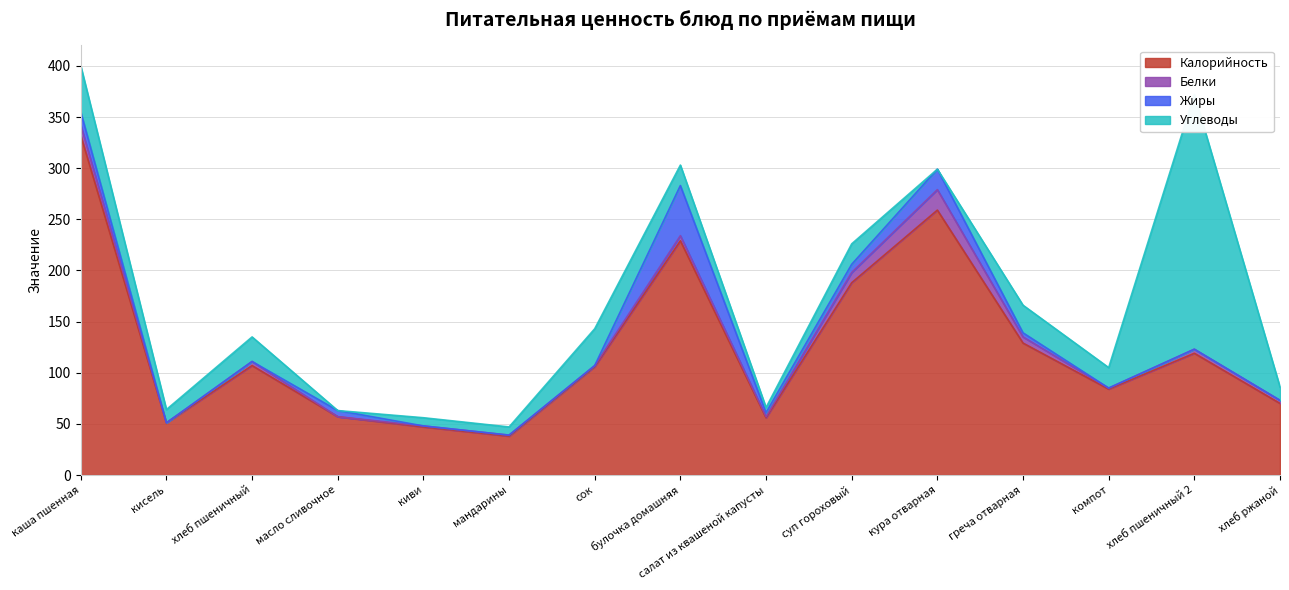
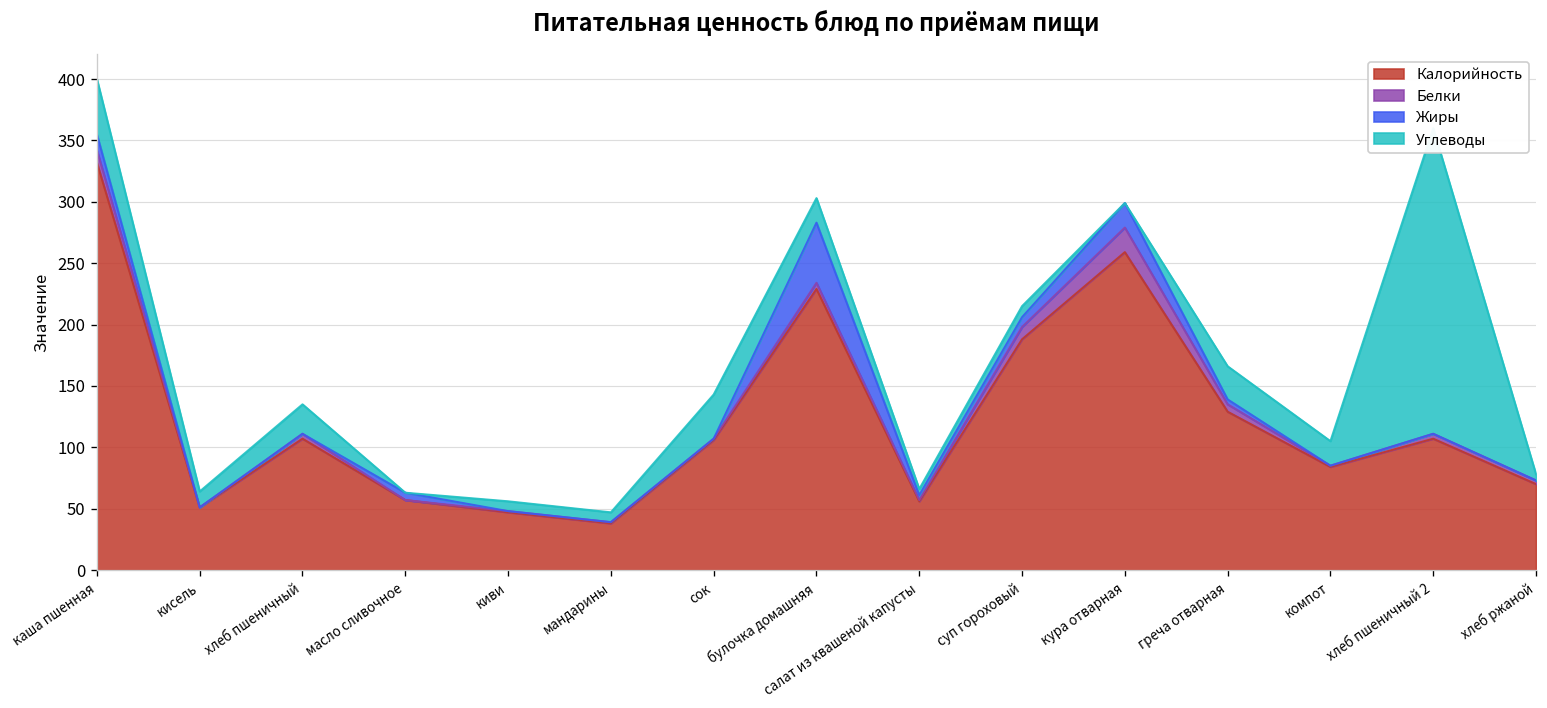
  {
    "Калорийность": {
      "каша пшенная": 332,
      "хлеб пшеничный": 107,
      "булочка домашняя": 229,
      "суп гороховый": 188,
      "кура отварная": 259,
      "греча отварная": 129,
-     "хлеб пшеничный 2": 119,
+     "хлеб пшеничный 2": 107,
      "хлеб ржаной": 70
    },
    "Белки": {
      "каша пшенная": 10,
      "булочка домашняя": 5,
      "суп гороховый": 10,
      "кура отварная": 20,
      "греча отварная": 6
    },
    "Жиры": {
      "каша пшенная": 13,
      "булочка домашняя": 49,
      "салат из квашеной капусты": 4,
      "суп гороховый": 8,
      "греча отварная": 4
    },
    "Углеводы": {
      "каша пшенная": 45,
      "кисель": 13,
      "хлеб пшеничный": 24,
      "киви": 8,
      "мандарины": 8,
      "сок": 36,
      "булочка домашняя": 20,
      "салат из квашеной капусты": 5,
-     "суп гороховый": 20,
+     "суп гороховый": 9,
      "греча отварная": 27,
      "компот": 20,
-     "хлеб ржаной": 13
+     "хлеб ржаной": 5
    }
  }
